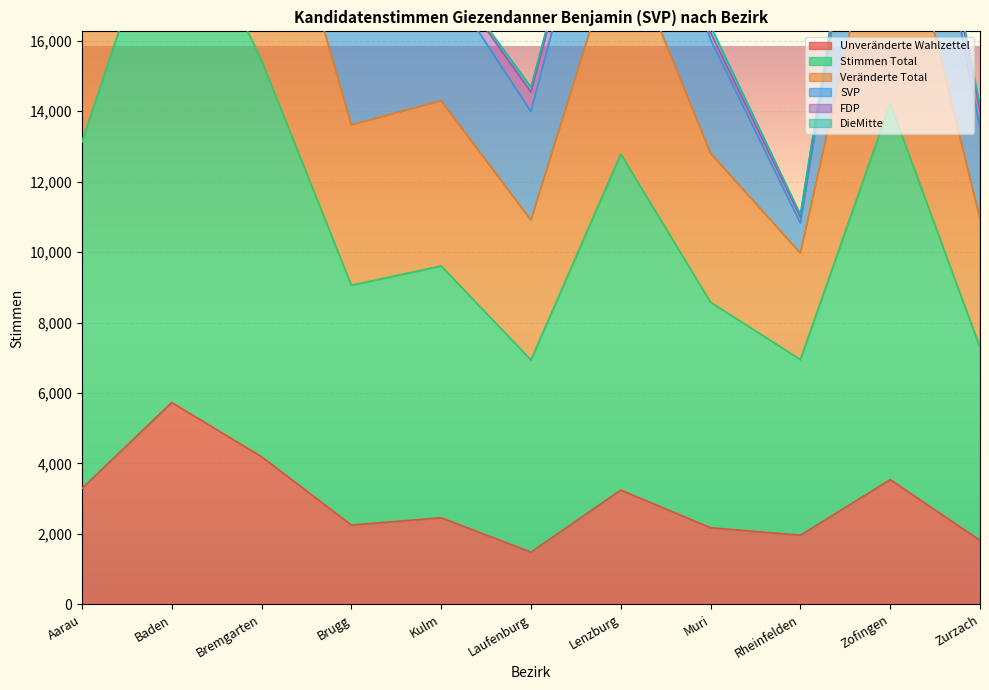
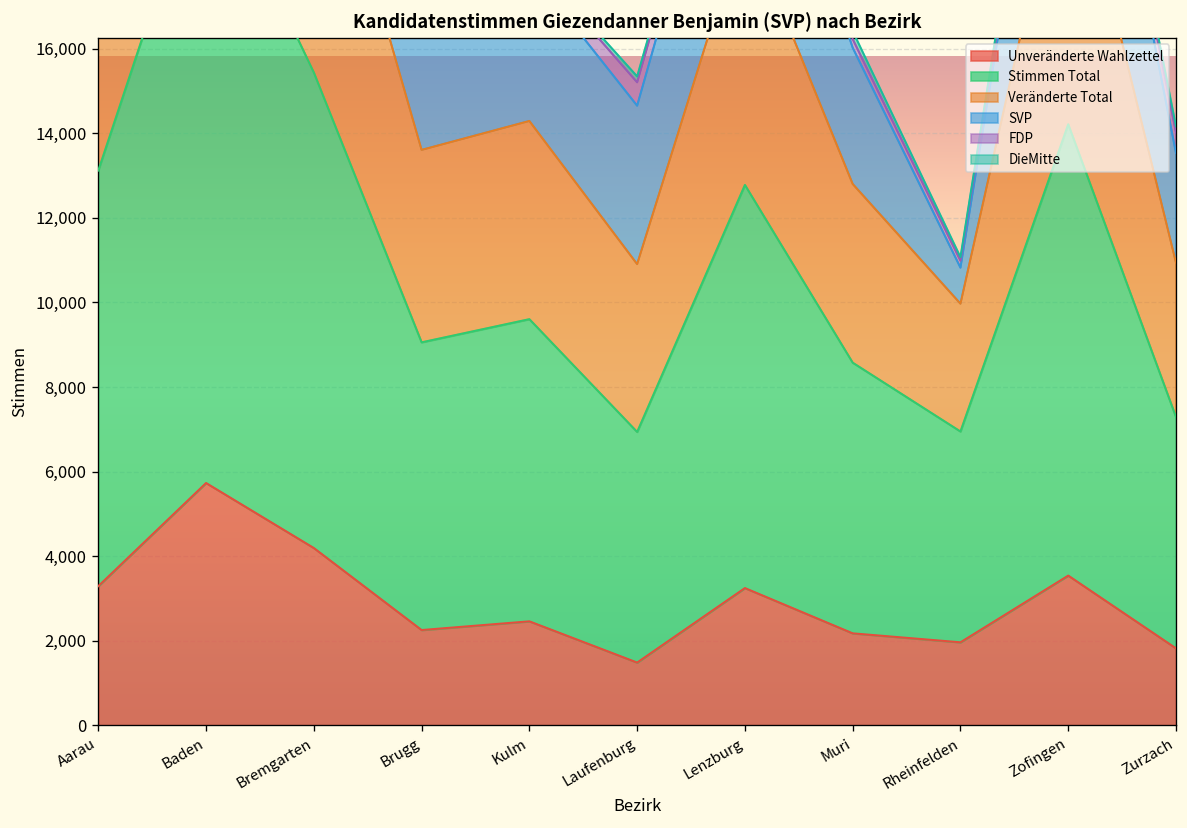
  {
    "SVP": {
-     "Laufenburg": "3,100",
+     "Laufenburg": "3,700",
      "Muri": "3,200",
      "Rheinfelden": "900",
      "Zurzach": "2,600"
    },
    "FDP": {
      "Laufenburg": "600",
      "Muri": "200",
      "Rheinfelden": "200",
      "Zurzach": "500"
    }
  }
